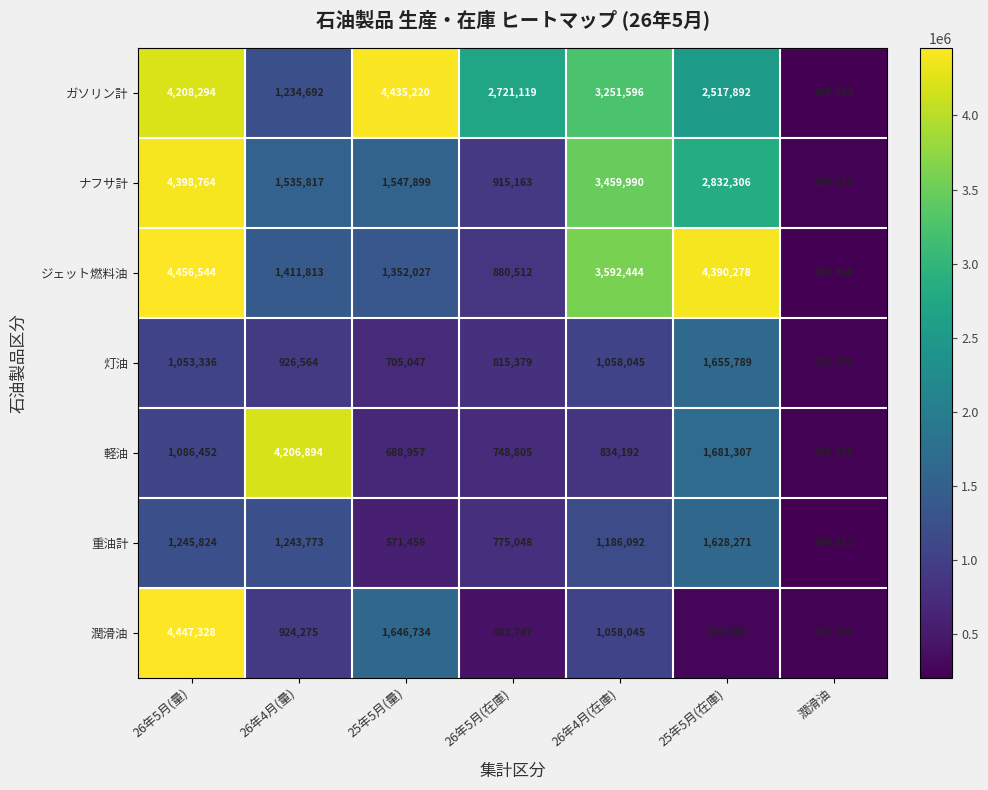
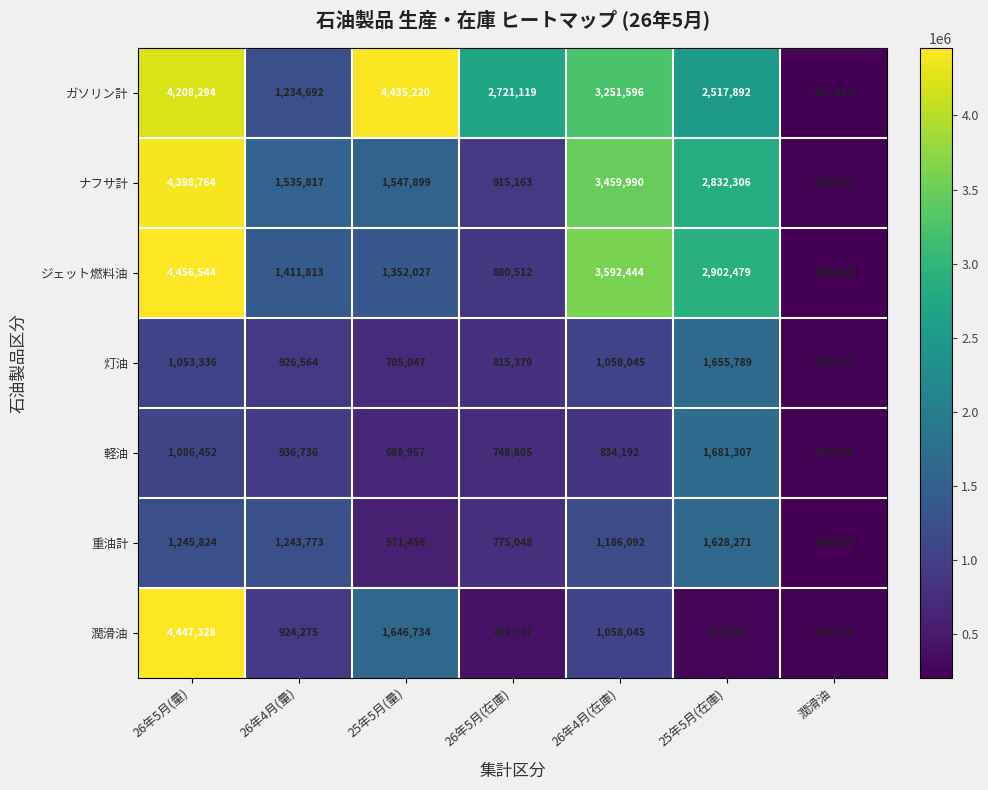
  {
    "ガソリン計": {
      "26年5月(量)": "4,208,294",
      "26年4月(量)": "1,234,692",
      "25年5月(量)": "4,435,220",
      "26年5月(在庫)": "2,721,119",
      "26年4月(在庫)": "3,251,596",
      "25年5月(在庫)": "2,517,892",
      "潤滑油": "207,413"
    },
    "ナフサ計": {
      "26年5月(量)": "4,398,764",
      "26年4月(量)": "1,535,817",
      "25年5月(量)": "1,547,899",
      "26年5月(在庫)": "915,163",
      "26年4月(在庫)": "3,459,990",
      "25年5月(在庫)": "2,832,306",
      "潤滑油": "229,613"
    },
    "ジェット燃料油": {
      "26年5月(量)": "4,456,544",
      "26年4月(量)": "1,411,813",
      "25年5月(量)": "1,352,027",
      "26年5月(在庫)": "880,512",
      "26年4月(在庫)": "3,592,444",
-     "25年5月(在庫)": "4,390,278",
+     "25年5月(在庫)": "2,902,479",
      "潤滑油": "201,468"
    },
    "灯油": {
      "26年5月(量)": "1,053,336",
      "26年4月(量)": "926,564",
      "25年5月(量)": "705,047",
      "26年5月(在庫)": "815,379",
      "26年4月(在庫)": "1,058,045",
      "25年5月(在庫)": "1,655,789",
      "潤滑油": "223,173"
    },
    "軽油": {
      "26年5月(量)": "1,086,452",
-     "26年4月(量)": "4,206,894",
+     "26年4月(量)": "936,736",
      "25年5月(量)": "688,957",
      "26年5月(在庫)": "748,805",
      "26年4月(在庫)": "834,192",
      "25年5月(在庫)": "1,681,307",
      "潤滑油": "220,225"
    },
    "重油計": {
      "26年5月(量)": "1,245,824",
      "26年4月(量)": "1,243,773",
      "25年5月(量)": "571,456",
      "26年5月(在庫)": "775,048",
      "26年4月(在庫)": "1,186,092",
      "25年5月(在庫)": "1,628,271",
      "潤滑油": "206,032"
    },
    "潤滑油": {
      "26年5月(量)": "4,447,328",
      "26年4月(量)": "924,275",
      "25年5月(量)": "1,646,734",
      "26年5月(在庫)": "402,747",
      "26年4月(在庫)": "1,058,045",
      "25年5月(在庫)": "253,042",
      "潤滑油": "223,173"
    }
  }
